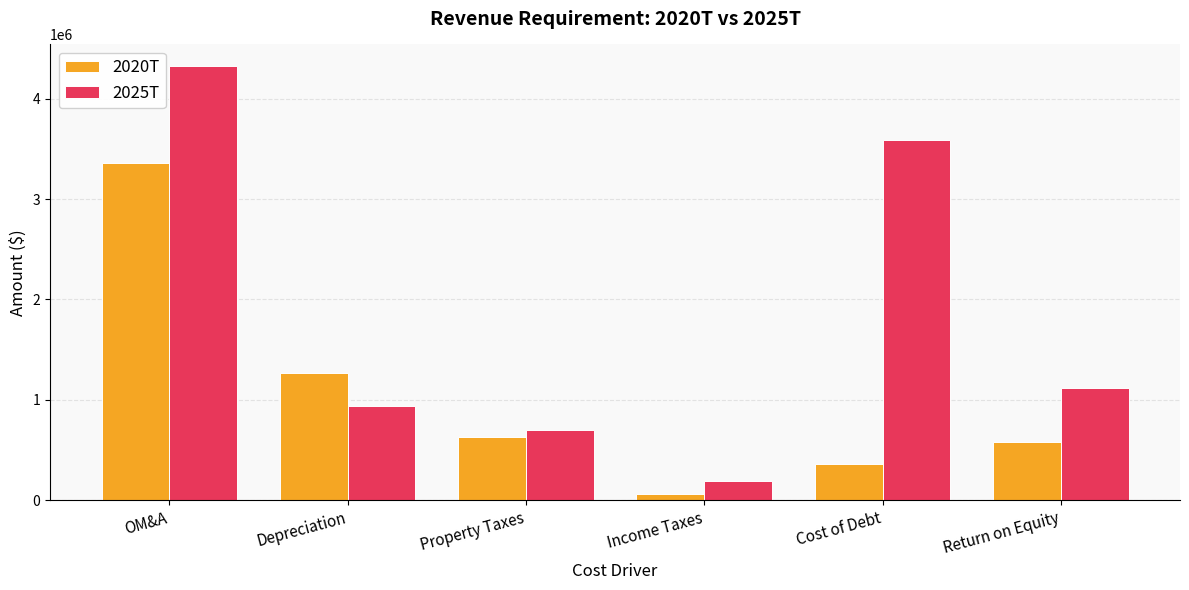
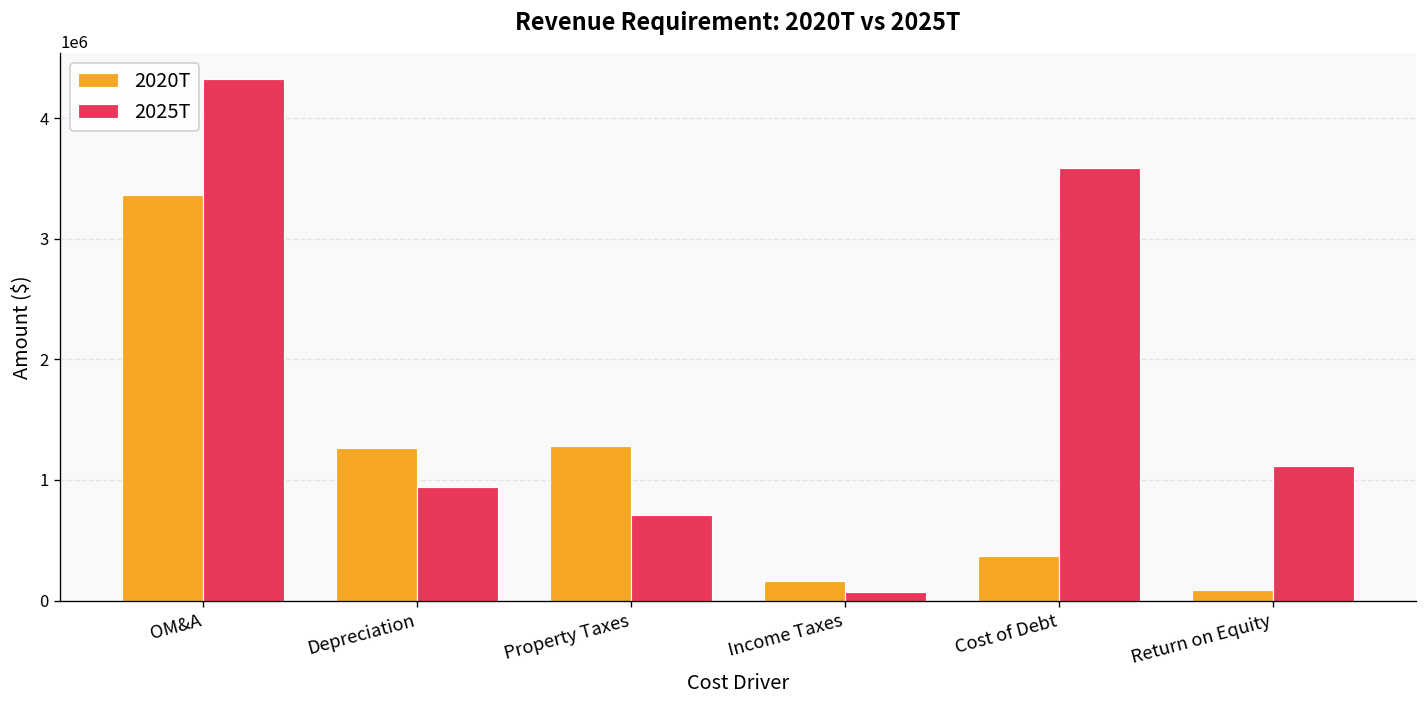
  {
    "2020T": {
      "OM&A": 3360000,
      "Depreciation": 1270000,
-     "Property Taxes": 630000,
-     "Income Taxes": 60000,
+     "Property Taxes": 1280000,
+     "Income Taxes": 160000,
      "Cost of Debt": 370000,
-     "Return on Equity": 580000
+     "Return on Equity": 90000
    },
    "2025T": {
      "OM&A": 4320000,
      "Depreciation": 940000,
      "Property Taxes": 710000,
-     "Income Taxes": 200000,
+     "Income Taxes": 70000,
      "Cost of Debt": 3590000,
      "Return on Equity": 1120000
    }
  }
